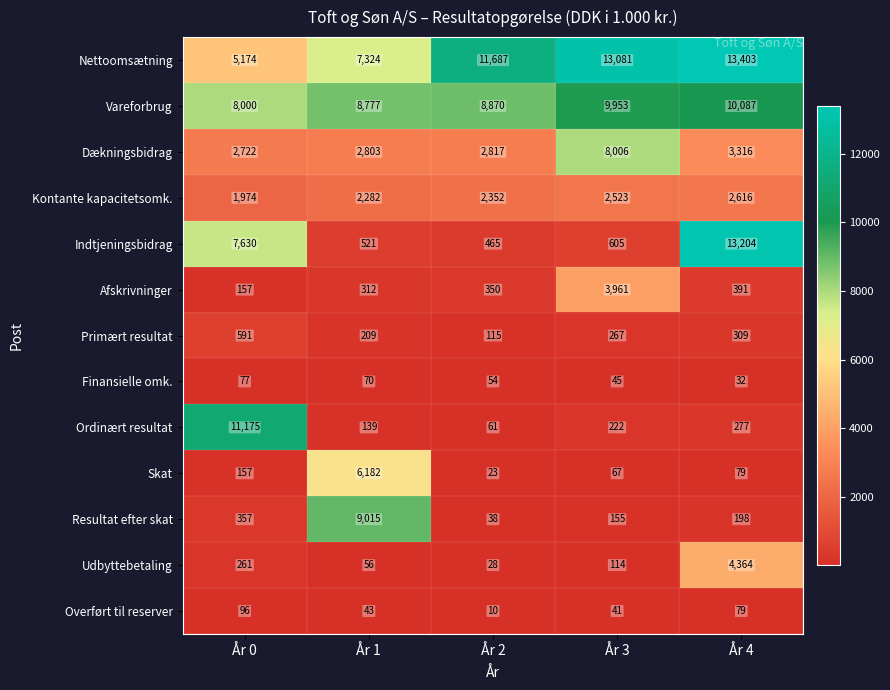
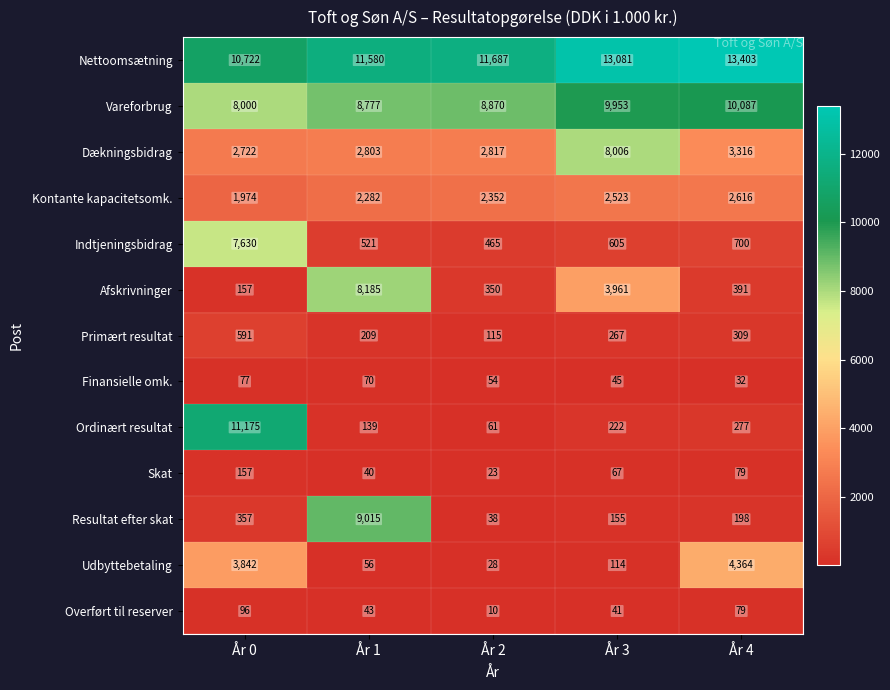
  {
    "Nettoomsætning": {
-     "År 0": "5,174",
-     "År 1": "7,324"
+     "År 0": "10,722",
+     "År 1": "11,580"
    },
    "Indtjeningsbidrag": {
-     "År 4": "13,204"
+     "År 4": "700"
    },
    "Afskrivninger": {
-     "År 1": "312"
+     "År 1": "8,185"
    },
    "Skat": {
-     "År 1": "6,182"
+     "År 1": "40"
    },
    "Udbyttebetaling": {
-     "År 0": "261"
+     "År 0": "3,842"
    }
  }
